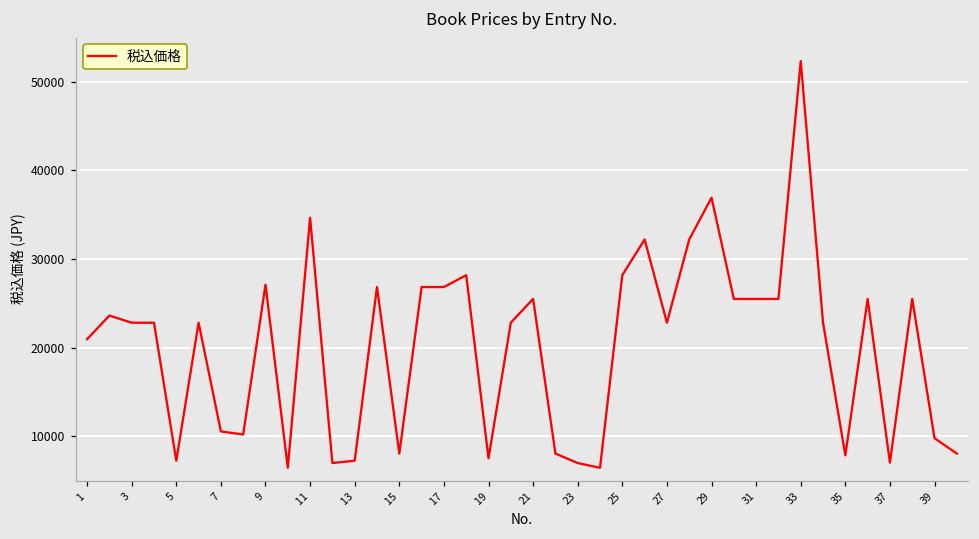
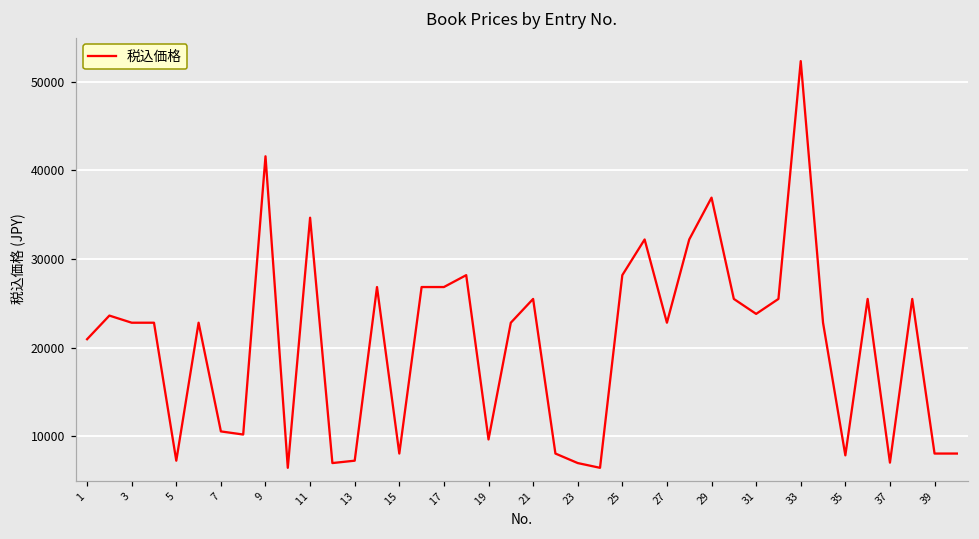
  {
    "1": 21000,
    "3": 23000,
    "5": 7000,
    "7": 11000,
-   "9": 27000,
+   "9": 42000,
    "11": 35000,
    "13": 7000,
    "15": 8000,
    "17": 27000,
-   "19": 8000,
+   "19": 10000,
    "21": 25000,
    "23": 7000,
    "25": 28000,
    "27": 23000,
    "29": 37000,
-   "31": 25000,
+   "31": 24000,
    "33": 52000,
    "35": 8000,
    "37": 7000,
-   "39": 10000
+   "39": 8000
  }
